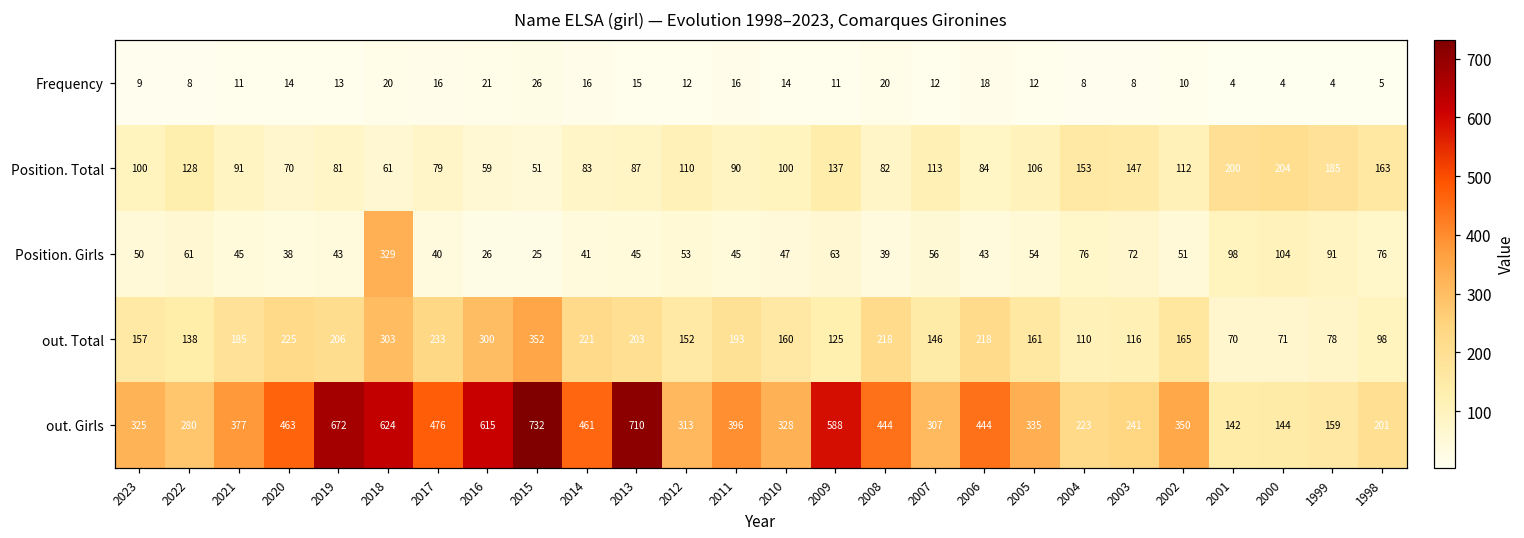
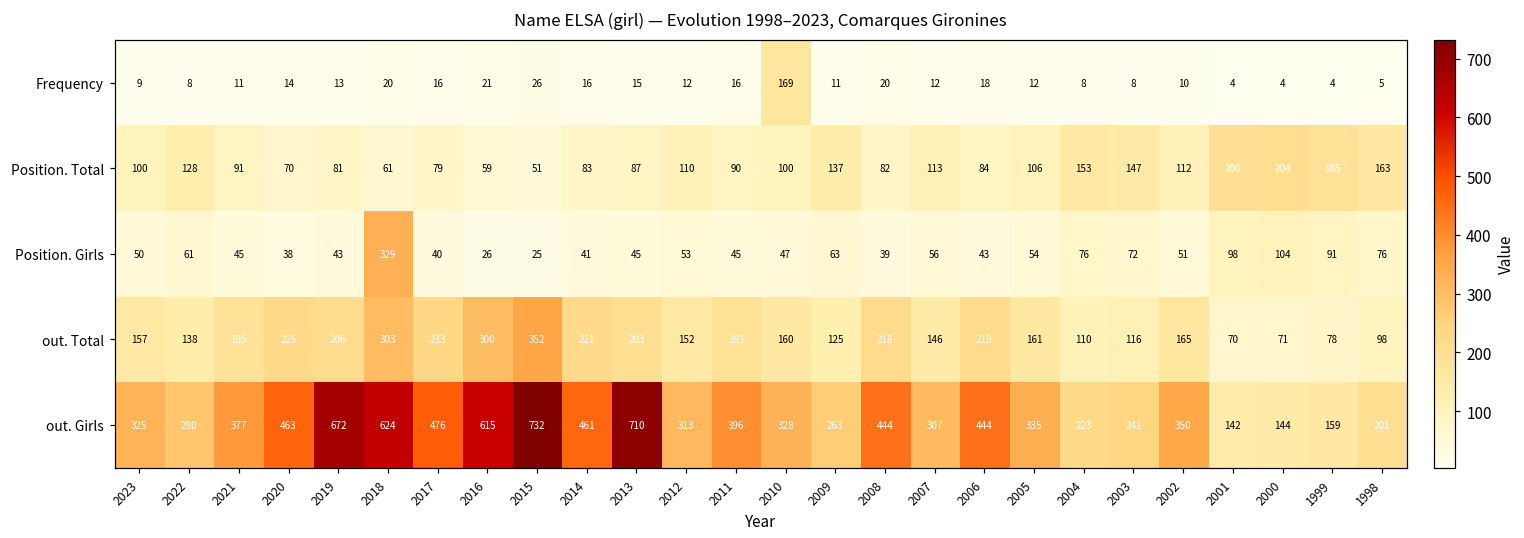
  {
    "Frequency": {
      "2023": 9,
      "2022": 8,
      "2021": 11,
      "2020": 14,
      "2019": 13,
      "2018": 20,
      "2017": 16,
      "2016": 21,
      "2015": 26,
      "2014": 16,
      "2013": 15,
      "2012": 12,
      "2011": 16,
-     "2010": 14,
+     "2010": 169,
      "2009": 11,
      "2008": 20,
      "2007": 12,
      "2006": 18,
      "2005": 12,
      "2004": 8,
      "2003": 8,
      "2002": 10,
      "2001": 4,
      "2000": 4,
      "1999": 4,
      "1998": 5
    },
    "Position. Total": {
      "2023": 100,
      "2022": 128,
      "2021": 91,
      "2020": 70,
      "2019": 81,
      "2018": 61,
      "2017": 79,
      "2016": 59,
      "2015": 51,
      "2014": 83,
      "2013": 87,
      "2012": 110,
      "2011": 90,
      "2010": 100,
      "2009": 137,
      "2008": 82,
      "2007": 113,
      "2006": 84,
      "2005": 106,
      "2004": 153,
      "2003": 147,
      "2002": 112,
      "2001": 200,
      "2000": 204,
      "1999": 185,
      "1998": 163
    },
    "Position. Girls": {
      "2023": 50,
      "2022": 61,
      "2021": 45,
      "2020": 38,
      "2019": 43,
      "2018": 329,
      "2017": 40,
      "2016": 26,
      "2015": 25,
      "2014": 41,
      "2013": 45,
      "2012": 53,
      "2011": 45,
      "2010": 47,
      "2009": 63,
      "2008": 39,
      "2007": 56,
      "2006": 43,
      "2005": 54,
      "2004": 76,
      "2003": 72,
      "2002": 51,
      "2001": 98,
      "2000": 104,
      "1999": 91,
      "1998": 76
    },
    "out. Total": {
      "2023": 157,
      "2022": 138,
      "2021": 185,
      "2020": 225,
      "2019": 206,
      "2018": 303,
      "2017": 233,
      "2016": 300,
      "2015": 352,
      "2014": 221,
      "2013": 203,
      "2012": 152,
      "2011": 193,
      "2010": 160,
      "2009": 125,
      "2008": 218,
      "2007": 146,
      "2006": 218,
      "2005": 161,
      "2004": 110,
      "2003": 116,
      "2002": 165,
      "2001": 70,
      "2000": 71,
      "1999": 78,
      "1998": 98
    },
    "out. Girls": {
      "2023": 325,
      "2022": 280,
      "2021": 377,
      "2020": 463,
      "2019": 672,
      "2018": 624,
      "2017": 476,
      "2016": 615,
      "2015": 732,
      "2014": 461,
      "2013": 710,
      "2012": 313,
      "2011": 396,
      "2010": 328,
-     "2009": 588,
+     "2009": 263,
      "2008": 444,
      "2007": 307,
      "2006": 444,
      "2005": 335,
      "2004": 223,
      "2003": 241,
      "2002": 350,
      "2001": 142,
      "2000": 144,
      "1999": 159,
      "1998": 201
    }
  }
